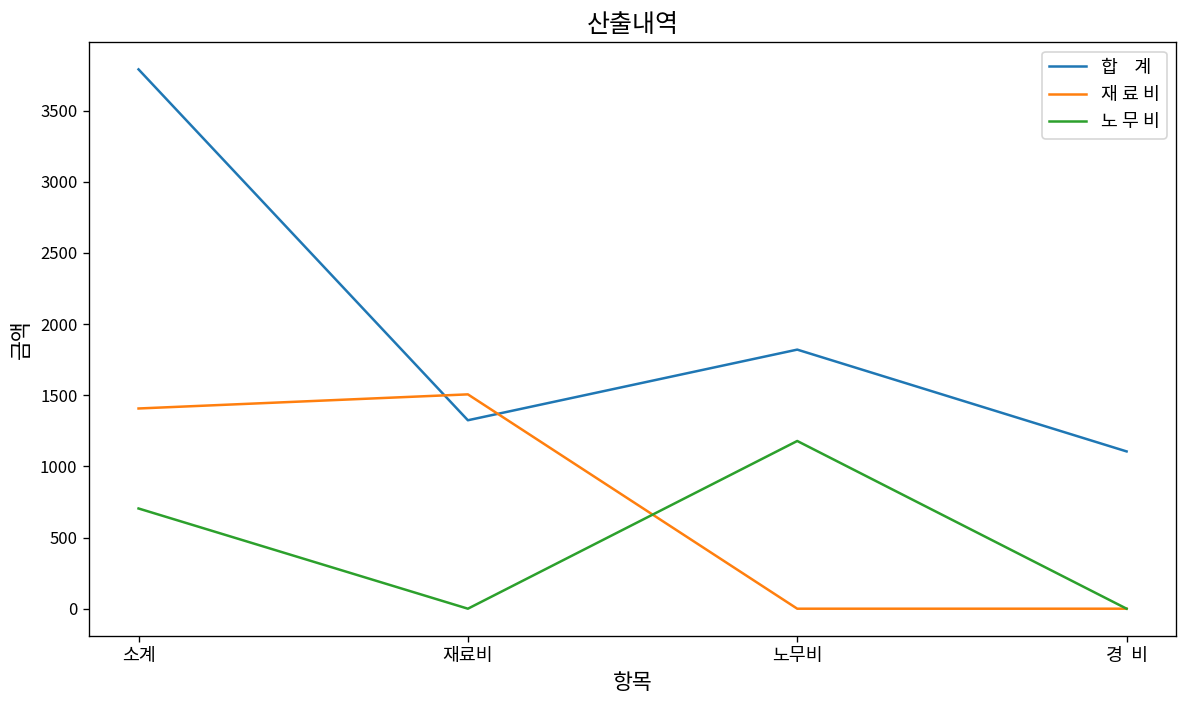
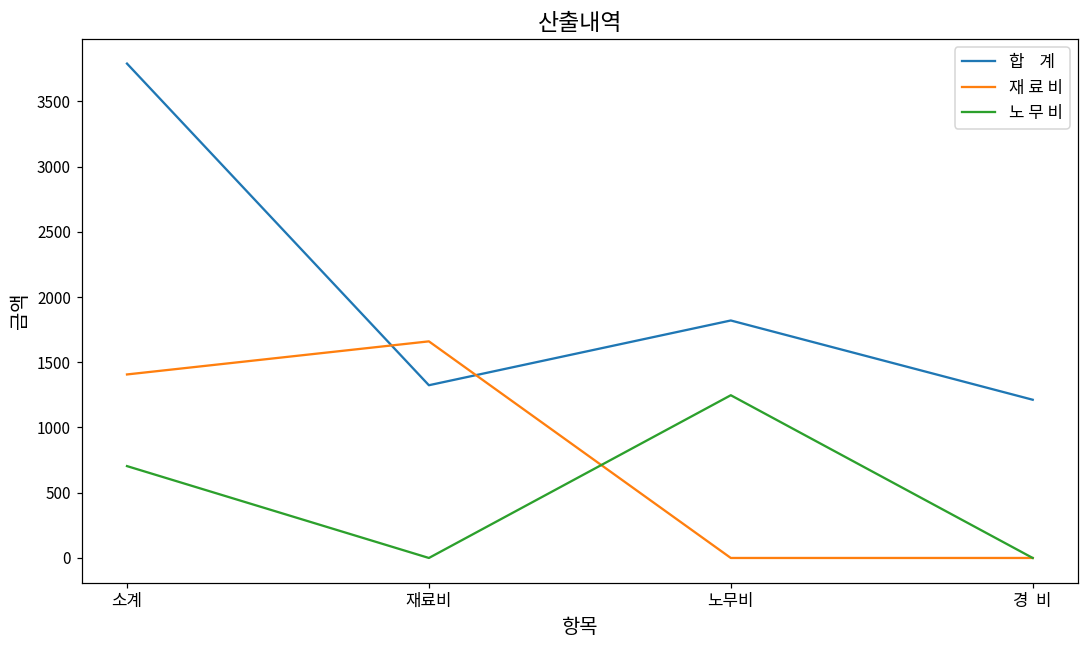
  {
    "합 계": {
      "소계": 3790,
      "재료비": 1320,
      "노무비": 1820,
-     "경 비": 1110
+     "경 비": 1210
    },
    "재 료 비": {
      "소계": 1410,
-     "재료비": 1510,
+     "재료비": 1660,
      "노무비": 0
    },
    "노 무 비": {
      "소계": 700,
      "재료비": 0,
-     "노무비": 1180
+     "노무비": 1250
    }
  }
